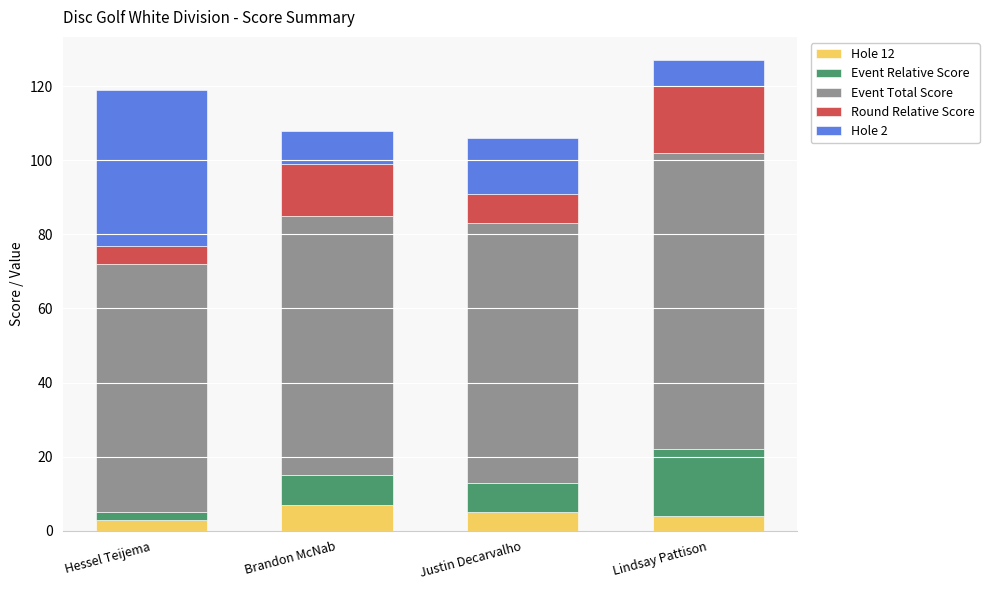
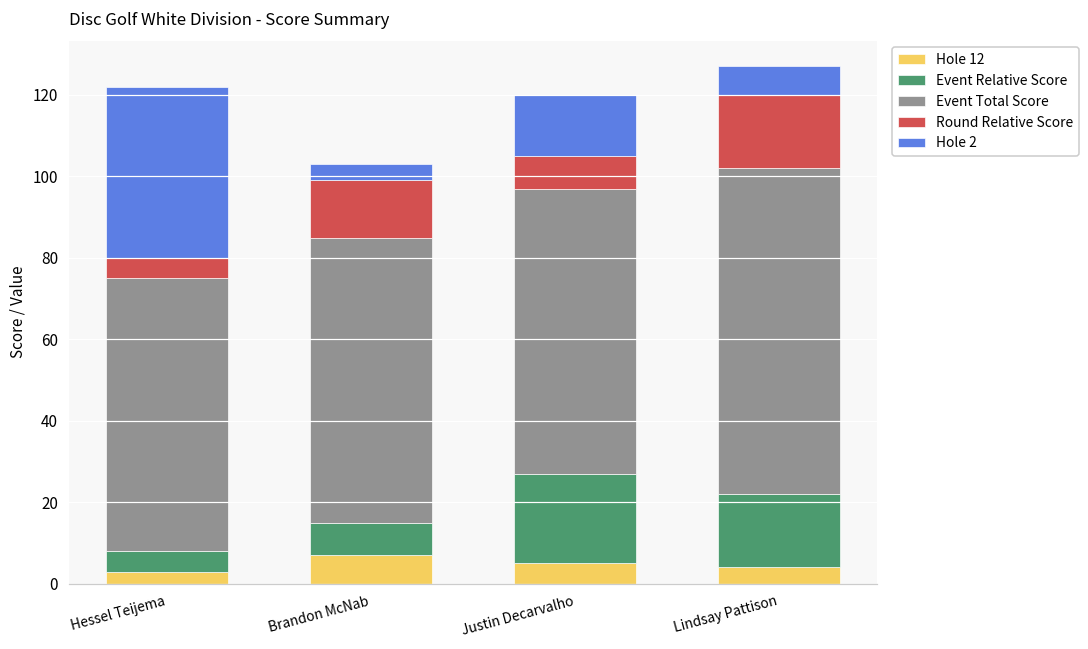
  {
    "Hole 12": {
      "Hessel Teijema": 3,
      "Brandon McNab": 7,
      "Justin Decarvalho": 5,
      "Lindsay Pattison": 4
    },
    "Event Relative Score": {
-     "Hessel Teijema": 2,
+     "Hessel Teijema": 5,
      "Brandon McNab": 8,
-     "Justin Decarvalho": 8,
+     "Justin Decarvalho": 22,
      "Lindsay Pattison": 18
    },
    "Event Total Score": {
      "Hessel Teijema": 67,
      "Brandon McNab": 70,
      "Justin Decarvalho": 70,
      "Lindsay Pattison": 80
    },
    "Round Relative Score": {
      "Hessel Teijema": 5,
      "Brandon McNab": 14,
      "Justin Decarvalho": 8,
      "Lindsay Pattison": 18
    },
    "Hole 2": {
      "Hessel Teijema": 42,
-     "Brandon McNab": 9,
+     "Brandon McNab": 4,
      "Justin Decarvalho": 15,
      "Lindsay Pattison": 7
    }
  }
